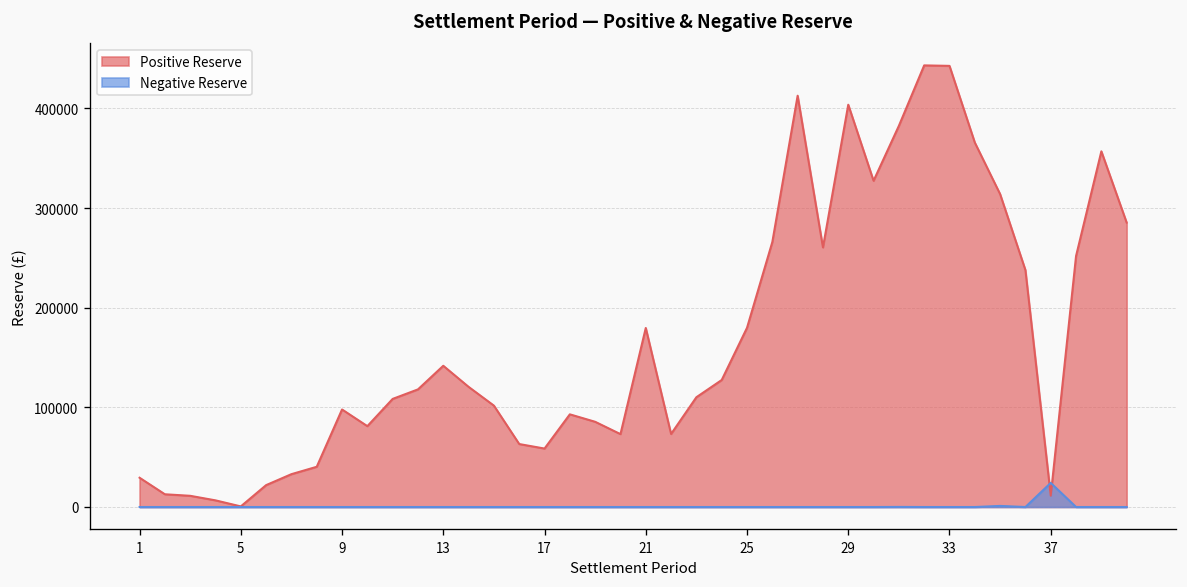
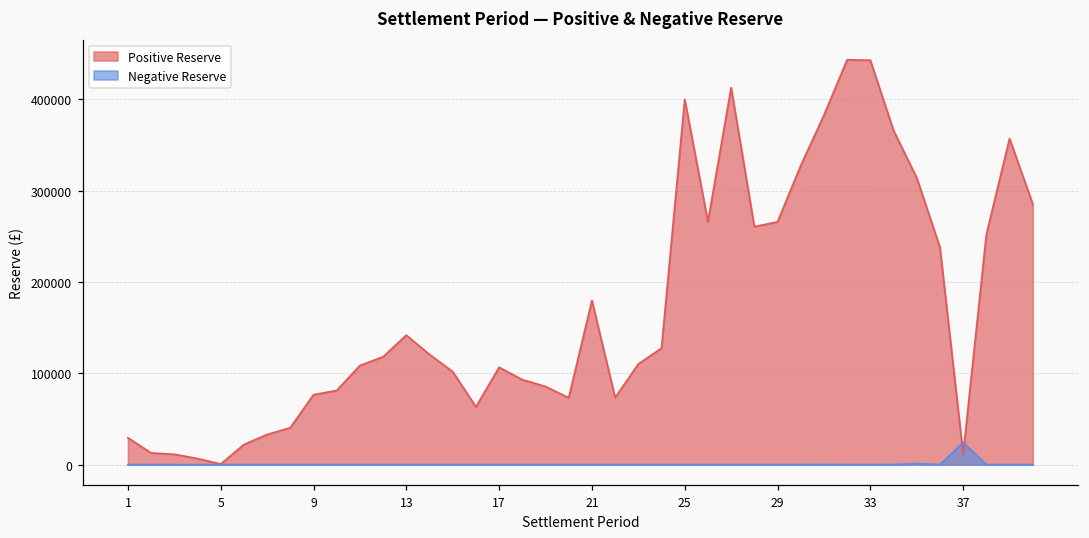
  {
    "Positive Reserve": {
      "1": 30000,
-     "9": 100000,
+     "9": 80000,
      "13": 140000,
-     "17": 60000,
+     "17": 110000,
      "21": 180000,
-     "25": 180000,
-     "29": 400000,
+     "25": 400000,
+     "29": 270000,
      "33": 440000,
      "37": 10000
    },
    "Negative Reserve": {
      "1": 0,
      "9": 0,
      "13": 0,
      "17": 0,
      "21": 0,
      "25": 0,
      "29": 0,
      "33": 0,
      "37": 20000
    }
  }
